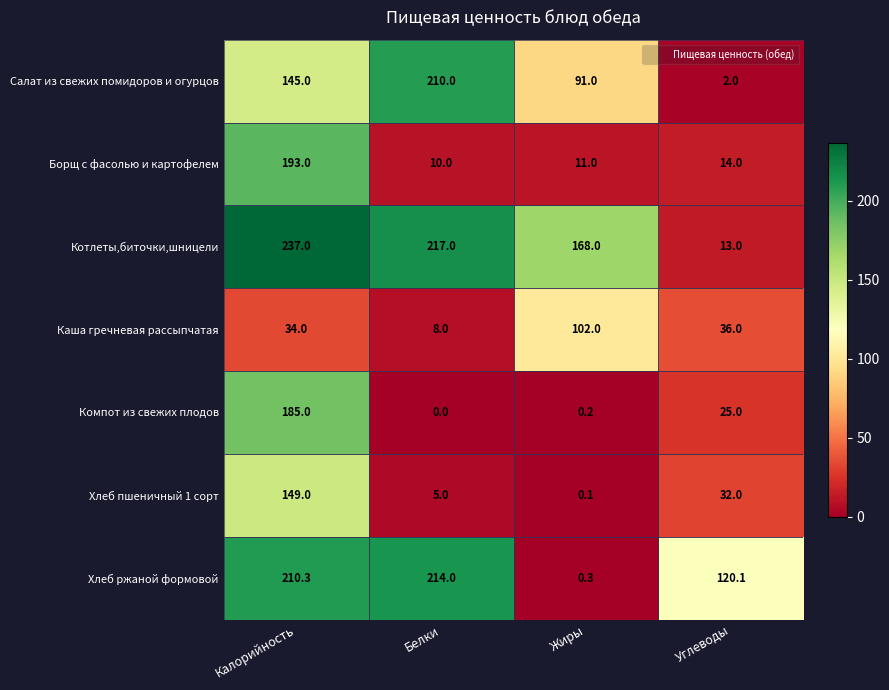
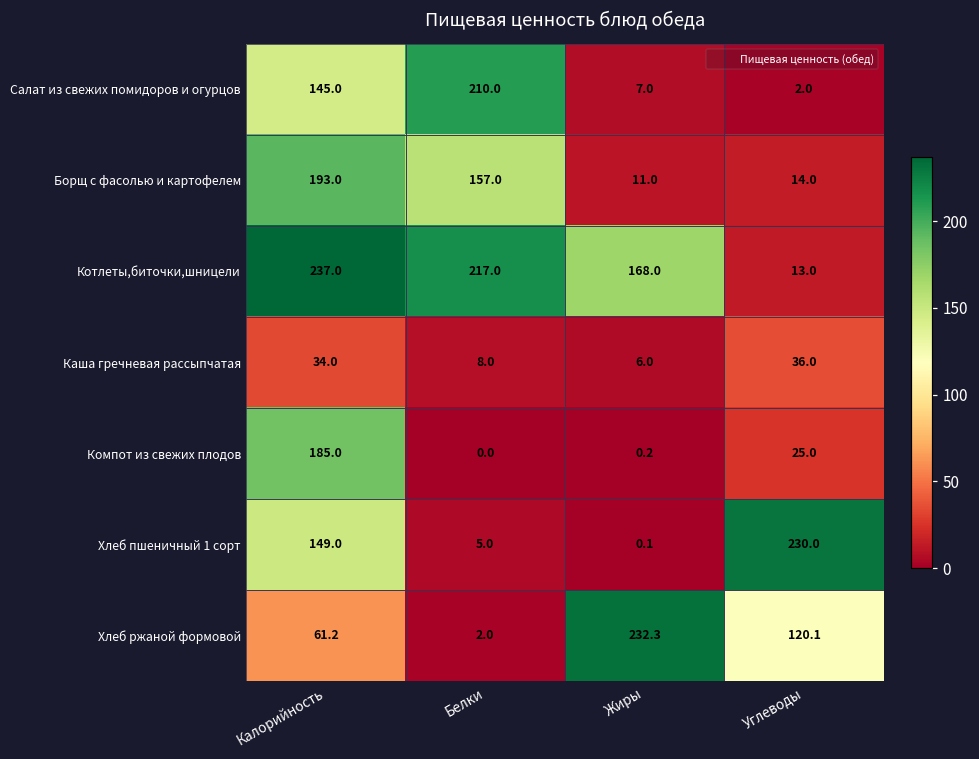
  {
    "Салат из свежих помидоров и огурцов": {
      "Калорийность": 145.0,
      "Белки": 210.0,
-     "Жиры": 91.0,
+     "Жиры": 7.0,
      "Углеводы": 2.0
    },
    "Борщ с фасолью и картофелем": {
      "Калорийность": 193.0,
-     "Белки": 10.0,
+     "Белки": 157.0,
      "Жиры": 11.0,
      "Углеводы": 14.0
    },
    "Котлеты,биточки,шницели": {
      "Калорийность": 237.0,
      "Белки": 217.0,
      "Жиры": 168.0,
      "Углеводы": 13.0
    },
    "Каша гречневая рассыпчатая": {
      "Калорийность": 34.0,
      "Белки": 8.0,
-     "Жиры": 102.0,
+     "Жиры": 6.0,
      "Углеводы": 36.0
    },
    "Компот из свежих плодов": {
      "Калорийность": 185.0,
      "Белки": 0.0,
      "Жиры": 0.2,
      "Углеводы": 25.0
    },
    "Хлеб пшеничный 1 сорт": {
      "Калорийность": 149.0,
      "Белки": 5.0,
      "Жиры": 0.1,
-     "Углеводы": 32.0
+     "Углеводы": 230.0
    },
    "Хлеб ржаной формовой": {
-     "Калорийность": 210.3,
-     "Белки": 214.0,
-     "Жиры": 0.3,
+     "Калорийность": 61.2,
+     "Белки": 2.0,
+     "Жиры": 232.3,
      "Углеводы": 120.1
    }
  }
